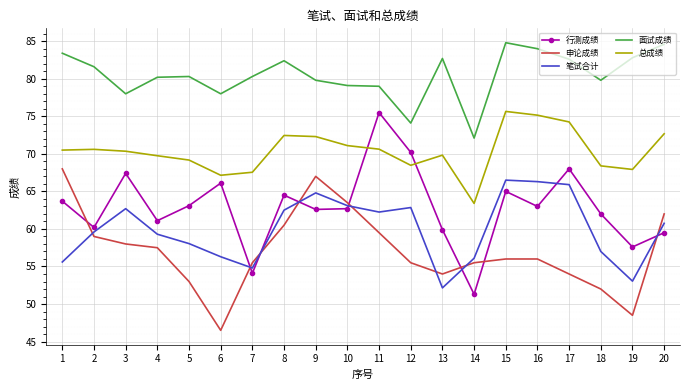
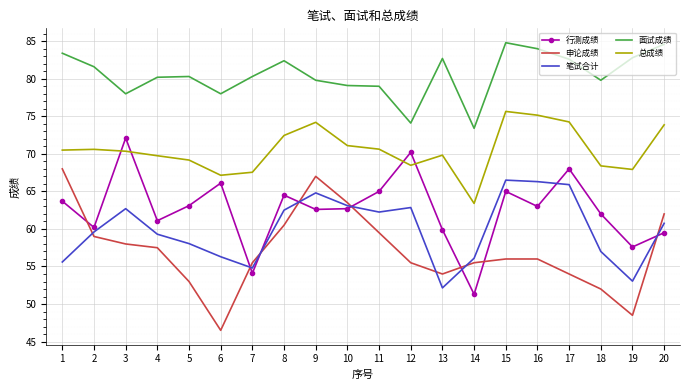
  {
    "行测成绩": {
      "1": 64,
      "2": 60,
-     "3": 67,
+     "3": 72,
      "4": 61,
      "5": 63,
      "6": 66,
      "7": 54,
      "8": 65,
      "9": 63,
      "10": 63,
-     "11": 76,
+     "11": 65,
      "12": 70,
      "13": 60,
      "14": 51,
      "15": 65,
      "16": 63,
      "17": 68,
      "18": 62,
      "19": 58,
      "20": 60
    },
    "申论成绩": {
      "1": 68,
      "2": 59,
      "3": 58,
      "4": 58,
      "5": 53,
      "6": 47,
      "7": 56,
      "8": 61,
      "9": 67,
      "10": 64,
      "11": 60,
      "12": 56,
      "13": 54,
      "14": 56,
      "15": 56,
      "16": 56,
      "17": 54,
      "18": 52,
      "19": 49,
      "20": 62
    },
    "笔试合计": {
      "1": 56,
      "2": 60,
      "3": 63,
      "4": 59,
      "5": 58,
      "6": 56,
      "7": 55,
      "8": 63,
      "9": 65,
      "10": 63,
      "11": 62,
      "12": 63,
      "13": 52,
      "14": 56,
      "15": 67,
      "16": 66,
      "17": 66,
      "18": 57,
      "19": 53,
      "20": 61
    },
    "面试成绩": {
      "1": 83,
      "2": 82,
      "3": 78,
      "4": 80,
      "5": 80,
      "6": 78,
      "7": 80,
      "8": 82,
      "9": 80,
      "10": 79,
      "11": 79,
      "12": 74,
      "13": 83,
-     "14": 72,
+     "14": 73,
      "15": 85,
      "16": 84,
      "18": 80
    },
    "总成绩": {
      "1": 71,
      "2": 71,
      "3": 70,
      "4": 70,
      "5": 69,
      "6": 67,
      "7": 68,
      "8": 72,
-     "9": 72,
+     "9": 74,
      "10": 71,
      "11": 71,
      "12": 68,
      "13": 70,
      "14": 63,
      "15": 76,
      "16": 75,
      "17": 74,
      "18": 68,
      "19": 68,
-     "20": 73
+     "20": 74
    }
  }
